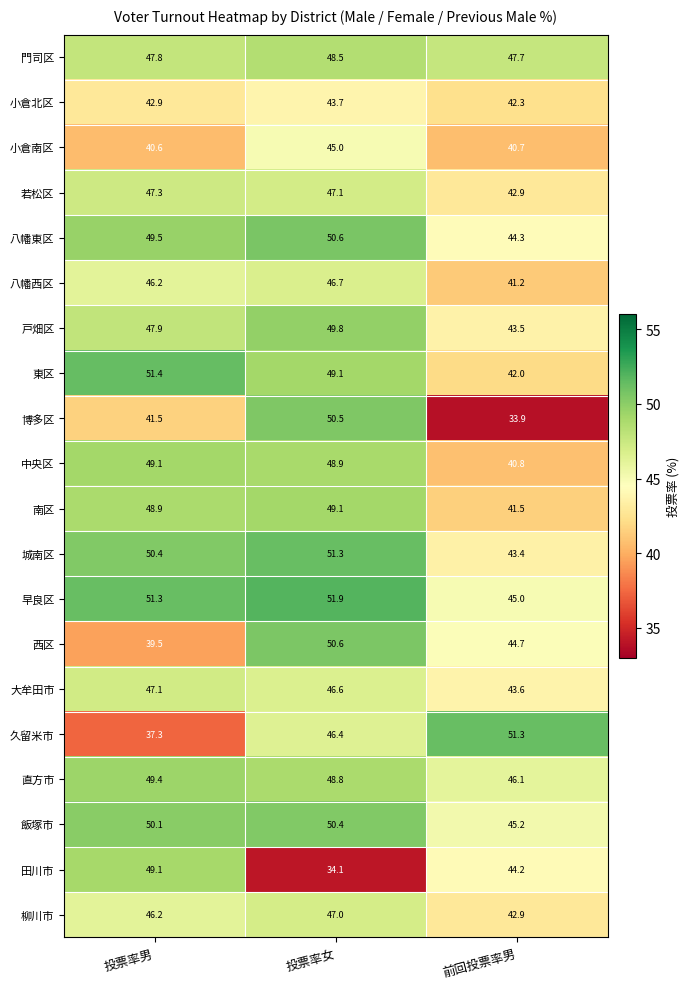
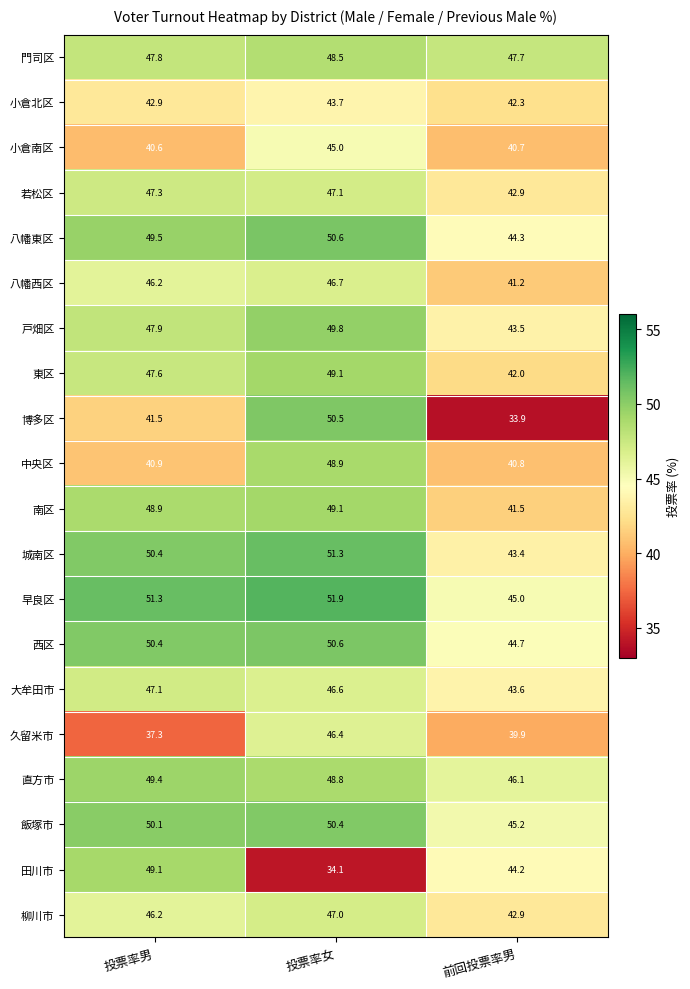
  {
    "門司区": {
      "投票率男": 47.8,
      "投票率女": 48.5,
      "前回投票率男": 47.7
    },
    "小倉北区": {
      "投票率男": 42.9,
      "投票率女": 43.7,
      "前回投票率男": 42.3
    },
    "小倉南区": {
      "投票率男": 40.6,
      "投票率女": 45.0,
      "前回投票率男": 40.7
    },
    "若松区": {
      "投票率男": 47.3,
      "投票率女": 47.1,
      "前回投票率男": 42.9
    },
    "八幡東区": {
      "投票率男": 49.5,
      "投票率女": 50.6,
      "前回投票率男": 44.3
    },
    "八幡西区": {
      "投票率男": 46.2,
      "投票率女": 46.7,
      "前回投票率男": 41.2
    },
    "戸畑区": {
      "投票率男": 47.9,
      "投票率女": 49.8,
      "前回投票率男": 43.5
    },
    "東区": {
-     "投票率男": 51.4,
+     "投票率男": 47.6,
      "投票率女": 49.1,
      "前回投票率男": 42.0
    },
    "博多区": {
      "投票率男": 41.5,
      "投票率女": 50.5,
      "前回投票率男": 33.9
    },
    "中央区": {
-     "投票率男": 49.1,
+     "投票率男": 40.9,
      "投票率女": 48.9,
      "前回投票率男": 40.8
    },
    "南区": {
      "投票率男": 48.9,
      "投票率女": 49.1,
      "前回投票率男": 41.5
    },
    "城南区": {
      "投票率男": 50.4,
      "投票率女": 51.3,
      "前回投票率男": 43.4
    },
    "早良区": {
      "投票率男": 51.3,
      "投票率女": 51.9,
      "前回投票率男": 45.0
    },
    "西区": {
-     "投票率男": 39.5,
+     "投票率男": 50.4,
      "投票率女": 50.6,
      "前回投票率男": 44.7
    },
    "大牟田市": {
      "投票率男": 47.1,
      "投票率女": 46.6,
      "前回投票率男": 43.6
    },
    "久留米市": {
      "投票率男": 37.3,
      "投票率女": 46.4,
-     "前回投票率男": 51.3
+     "前回投票率男": 39.9
    },
    "直方市": {
      "投票率男": 49.4,
      "投票率女": 48.8,
      "前回投票率男": 46.1
    },
    "飯塚市": {
      "投票率男": 50.1,
      "投票率女": 50.4,
      "前回投票率男": 45.2
    },
    "田川市": {
      "投票率男": 49.1,
      "投票率女": 34.1,
      "前回投票率男": 44.2
    },
    "柳川市": {
      "投票率男": 46.2,
      "投票率女": 47.0,
      "前回投票率男": 42.9
    }
  }
